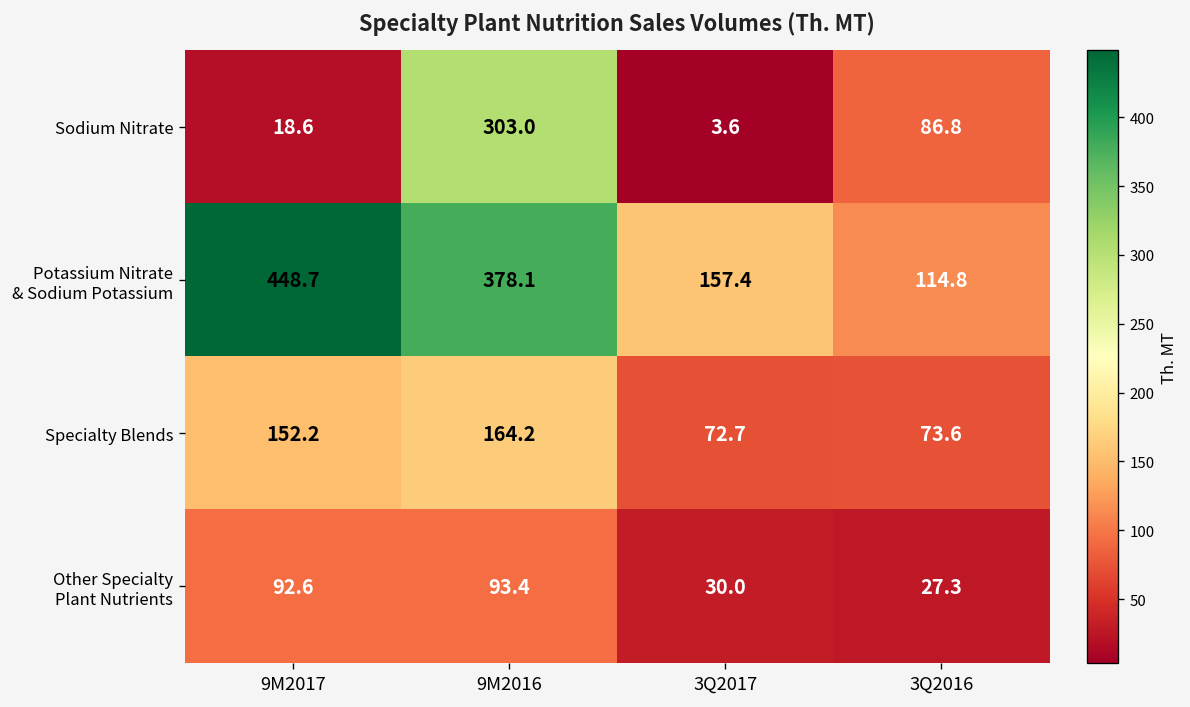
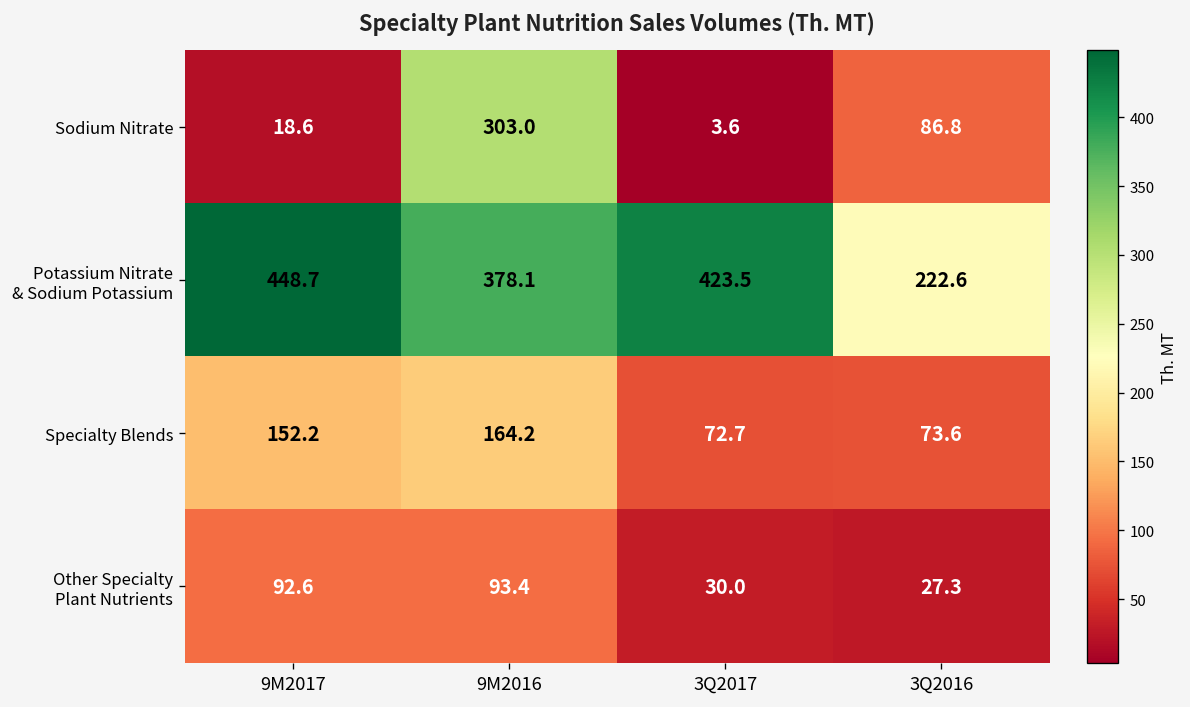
  {
    "Sodium Nitrate": {
      "9M2017": 18.6,
      "9M2016": 303.0,
      "3Q2017": 3.6,
      "3Q2016": 86.8
    },
    "Potassium Nitrate & Sodium Potassium": {
      "9M2017": 448.7,
      "9M2016": 378.1,
-     "3Q2017": 157.4,
-     "3Q2016": 114.8
+     "3Q2017": 423.5,
+     "3Q2016": 222.6
    },
    "Specialty Blends": {
      "9M2017": 152.2,
      "9M2016": 164.2,
      "3Q2017": 72.7,
      "3Q2016": 73.6
    },
    "Other Specialty Plant Nutrients": {
      "9M2017": 92.6,
      "9M2016": 93.4,
      "3Q2017": 30.0,
      "3Q2016": 27.3
    }
  }
